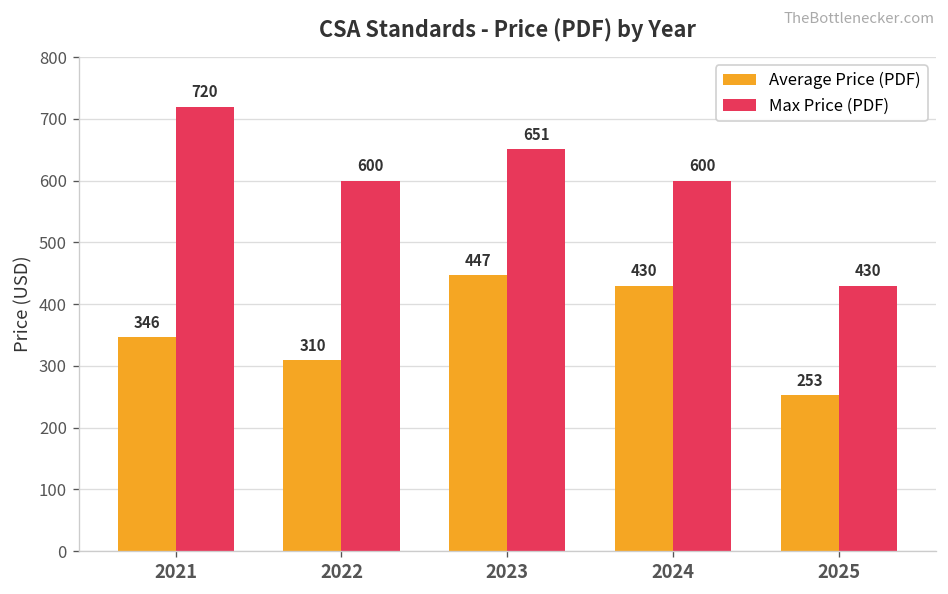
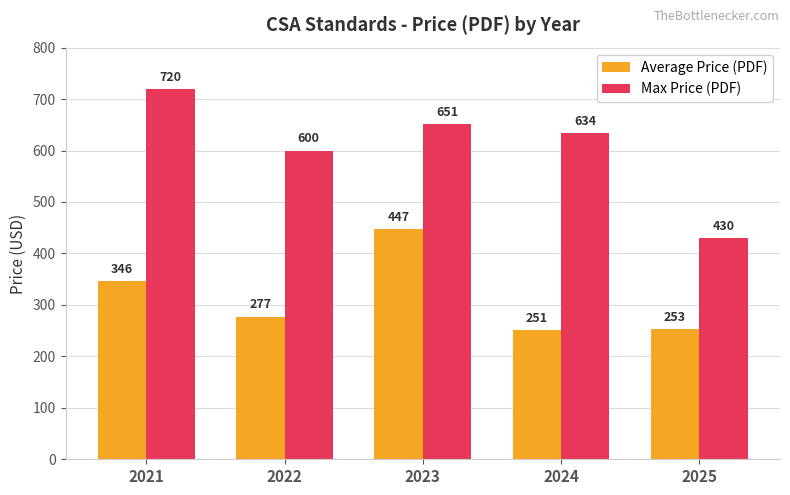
  {
    "Average Price (PDF)": {
      "2021": 346,
-     "2022": 310,
+     "2022": 277,
      "2023": 447,
-     "2024": 430,
+     "2024": 251,
      "2025": 253
    },
    "Max Price (PDF)": {
      "2021": 720,
      "2022": 600,
      "2023": 651,
-     "2024": 600,
+     "2024": 634,
      "2025": 430
    }
  }
